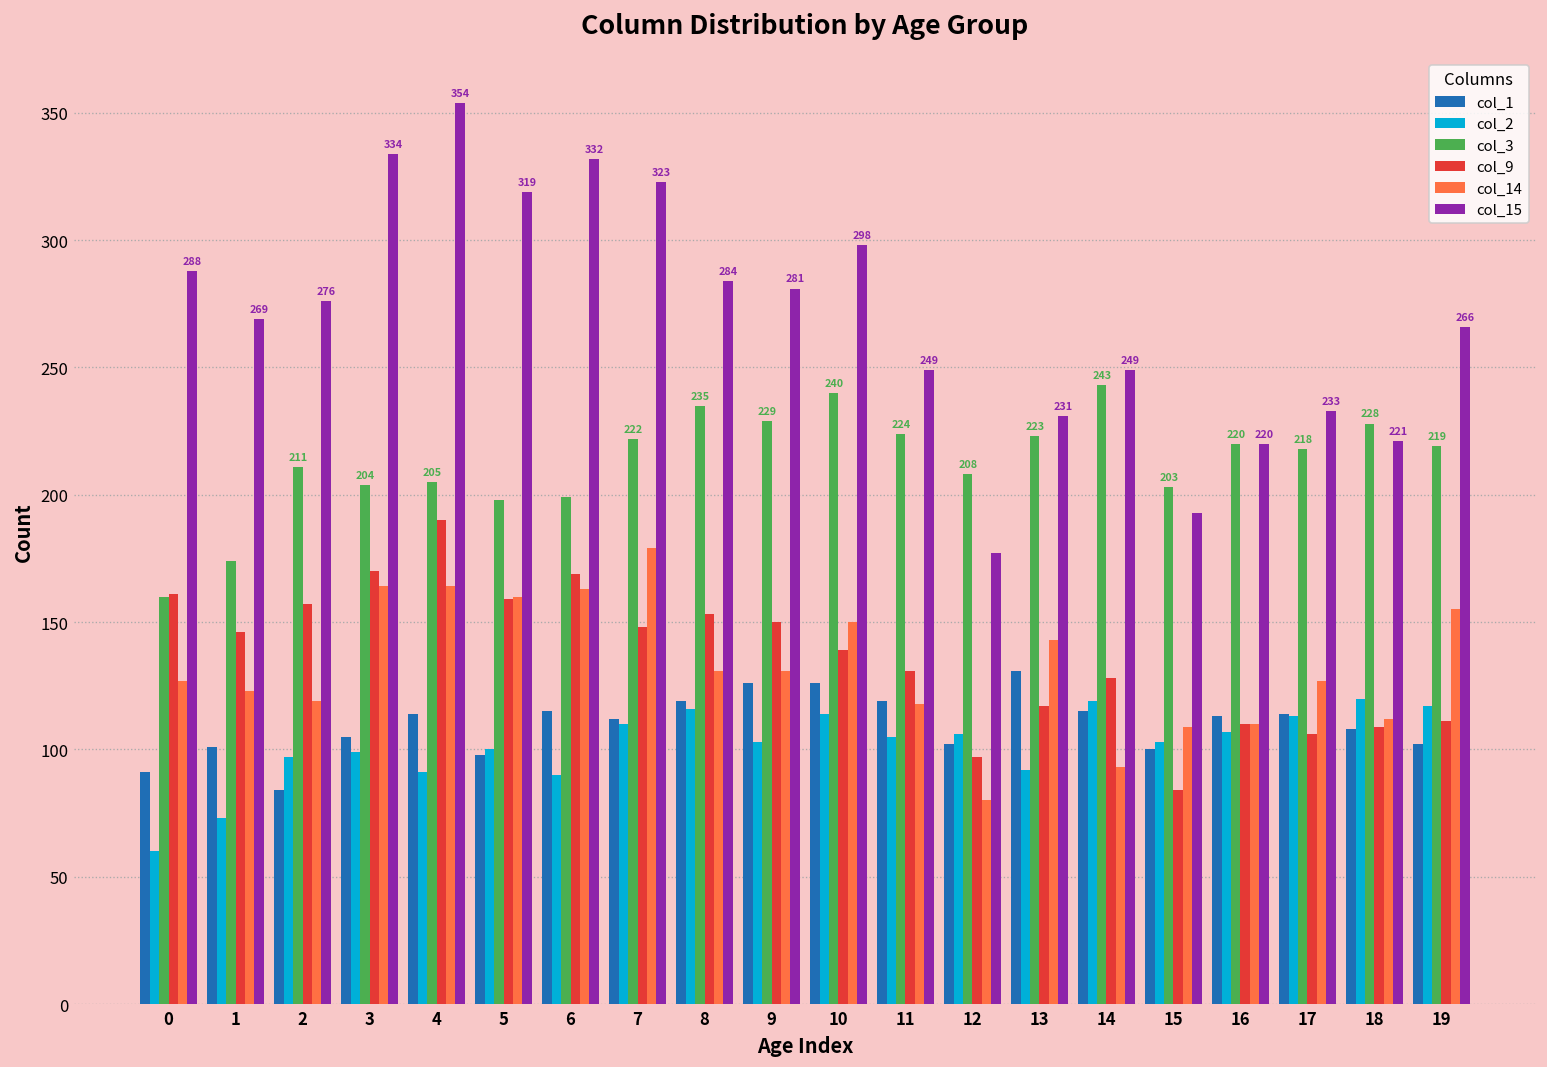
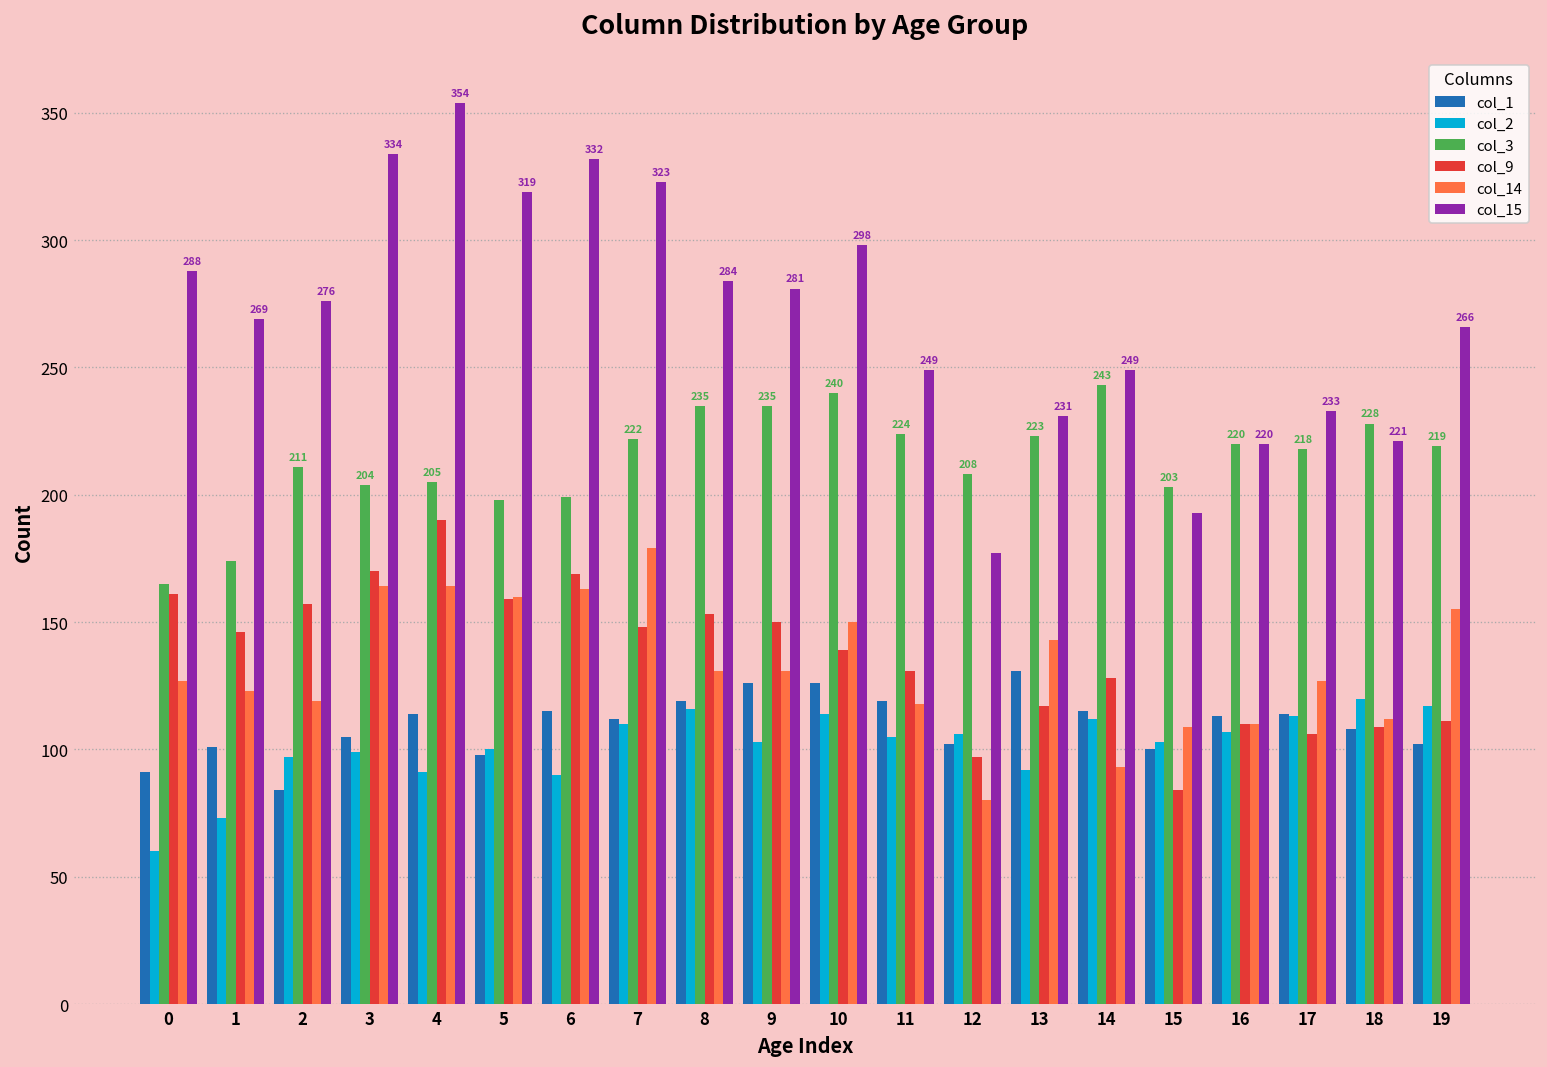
  {
    "col_1": {
      "0": 91,
      "1": 101,
      "2": 84,
      "3": 105,
      "4": 114,
      "5": 98,
      "6": 115,
      "7": 112,
      "8": 119,
      "9": 126,
      "10": 126,
      "11": 119,
      "12": 102,
      "13": 131,
      "14": 115,
      "15": 100,
      "16": 113,
      "17": 114,
      "18": 108,
      "19": 102
    },
    "col_2": {
      "0": 60,
      "1": 73,
      "2": 97,
      "3": 99,
      "4": 91,
      "5": 100,
      "6": 90,
      "7": 110,
      "8": 116,
      "9": 103,
      "10": 114,
      "11": 105,
      "12": 106,
      "13": 92,
-     "14": 119,
+     "14": 112,
      "15": 103,
      "16": 107,
      "17": 113,
      "18": 120,
      "19": 117
    },
    "col_3": {
-     "0": 160,
+     "0": 165,
      "2": 211,
      "3": 204,
      "4": 205,
      "7": 222,
      "8": 235,
-     "9": 229,
+     "9": 235,
      "10": 240,
      "11": 224,
      "12": 208,
      "13": 223,
      "14": 243,
      "15": 203,
      "16": 220,
      "17": 218,
      "18": 228,
      "19": 219
    },
    "col_9": {
      "0": 161,
      "1": 146,
      "2": 157,
      "3": 170,
      "4": 190,
      "5": 159,
      "6": 169,
      "7": 148,
      "8": 153,
      "9": 150,
      "10": 139,
      "11": 131,
      "12": 97,
      "13": 117,
      "14": 128,
      "15": 84,
      "16": 110,
      "17": 106,
      "18": 109,
      "19": 111
    },
    "col_14": {
      "0": 127,
      "1": 123,
      "2": 119,
      "3": 164,
      "4": 164,
      "5": 160,
      "6": 163,
      "7": 179,
      "8": 131,
      "9": 131,
      "10": 150,
      "11": 118,
      "12": 80,
      "13": 143,
      "14": 93,
      "15": 109,
      "16": 110,
      "17": 127,
      "18": 112,
      "19": 155
    },
    "col_15": {
      "0": 288,
      "1": 269,
      "2": 276,
      "3": 334,
      "4": 354,
      "5": 319,
      "6": 332,
      "7": 323,
      "8": 284,
      "9": 281,
      "10": 298,
      "11": 249,
      "13": 231,
      "14": 249,
      "16": 220,
      "17": 233,
      "18": 221,
      "19": 266
    }
  }
